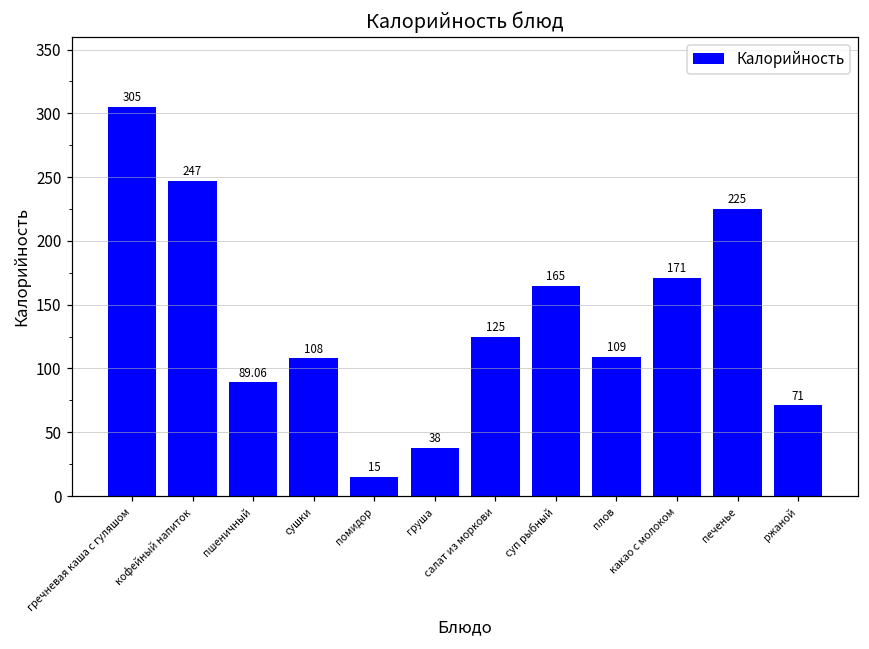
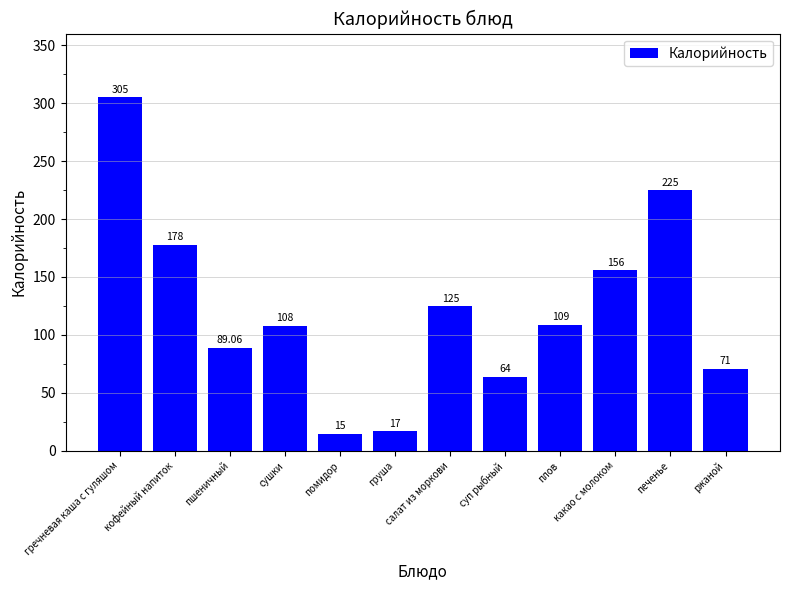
  {
    "гречневая каша с гуляшом": 305,
-   "кофейный напиток": 247,
+   "кофейный напиток": 178,
    "пшеничный": 89.06,
    "сушки": 108,
    "помидор": 15,
-   "груша": 38,
+   "груша": 17,
    "салат из моркови": 125,
-   "суп рыбный": 165,
+   "суп рыбный": 64,
    "плов": 109,
-   "какао с молоком": 171,
+   "какао с молоком": 156,
    "печенье": 225,
    "ржаной": 71
  }
